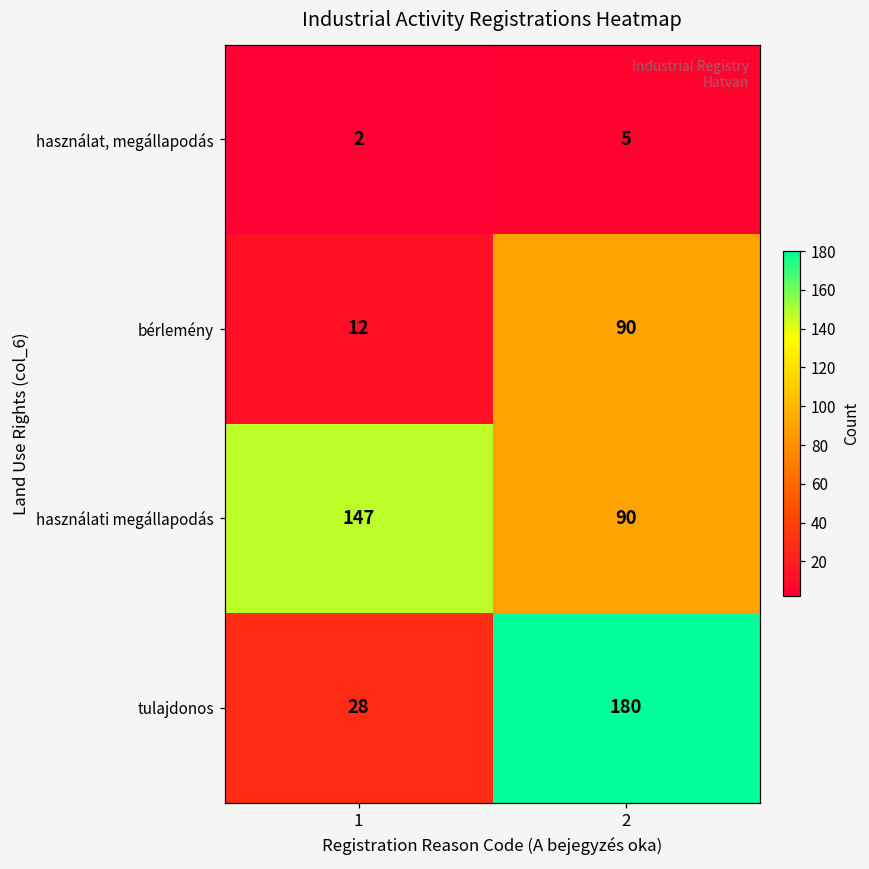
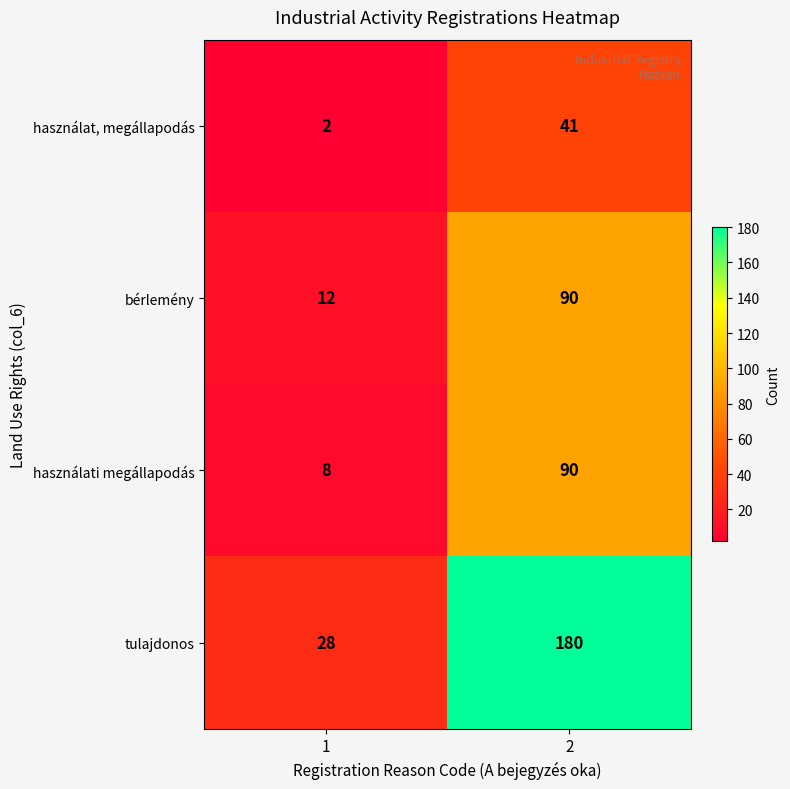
  {
    "használat, megállapodás": {
      "1": 2,
-     "2": 5
+     "2": 41
    },
    "bérlemény": {
      "1": 12,
      "2": 90
    },
    "használati megállapodás": {
-     "1": 147,
+     "1": 8,
      "2": 90
    },
    "tulajdonos": {
      "1": 28,
      "2": 180
    }
  }
